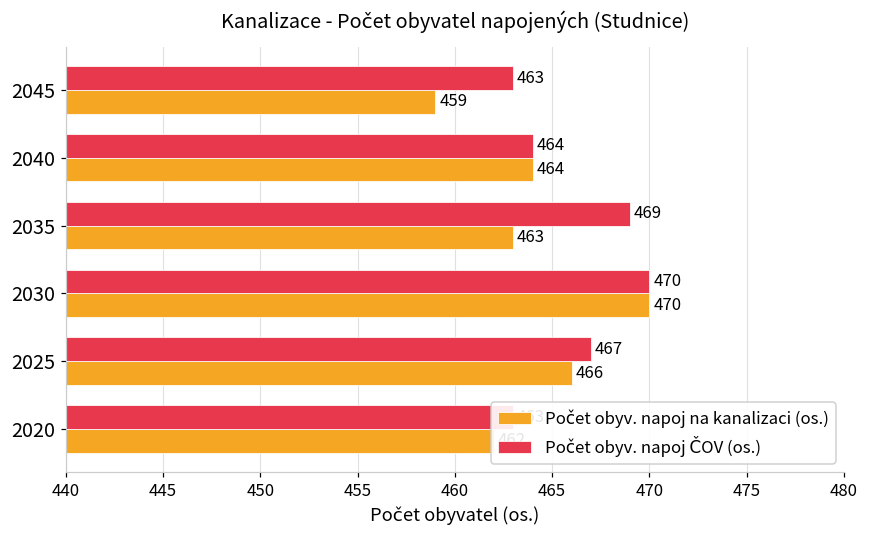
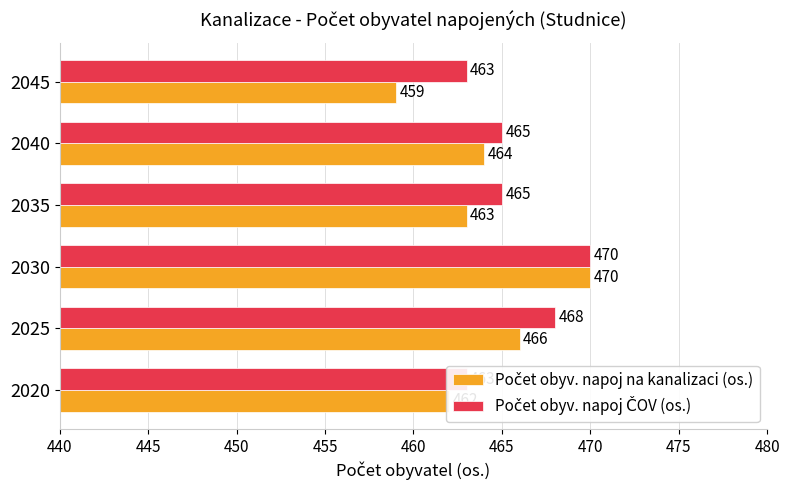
  {
    "Počet obyv. napoj na kanalizaci (os.)": {
      "2045": 459,
      "2040": 464,
      "2035": 463,
      "2030": 470,
      "2025": 466
    },
    "Počet obyv. napoj ČOV (os.)": {
      "2045": 463,
-     "2040": 464,
-     "2035": 469,
+     "2040": 465,
+     "2035": 465,
      "2030": 470,
-     "2025": 467
+     "2025": 468
    }
  }
